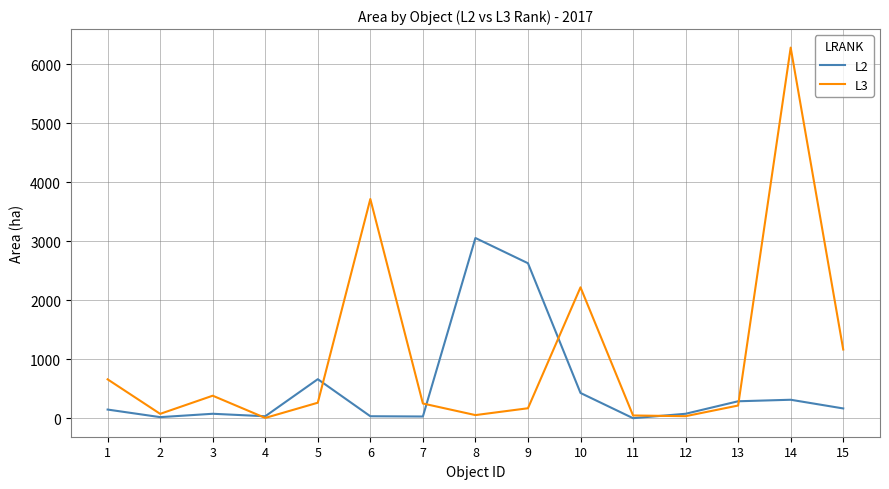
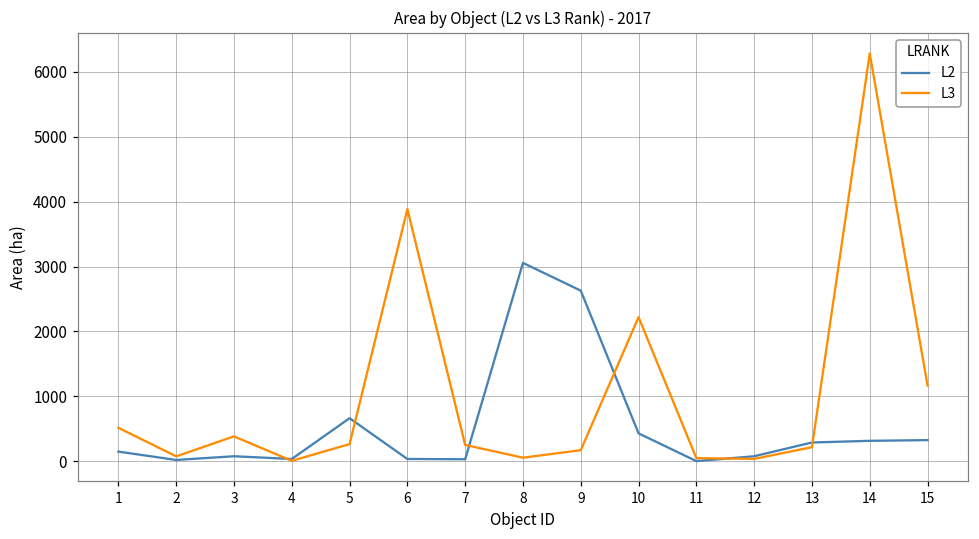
  {
    "L2": {
      "1": 100,
      "2": 0,
      "3": 100,
      "5": 700,
      "6": 0,
      "7": 0,
      "8": 3100,
      "9": 2600,
      "10": 400,
      "11": 0,
      "13": 300,
      "14": 300,
-     "15": 200
+     "15": 300
    },
    "L3": {
-     "1": 700,
+     "1": 500,
      "2": 100,
      "3": 400,
      "5": 300,
-     "6": 3700,
+     "6": 3900,
      "7": 200,
      "8": 100,
      "9": 200,
      "10": 2200,
      "11": 0,
      "13": 200,
      "14": 6300,
      "15": 1200
    }
  }
